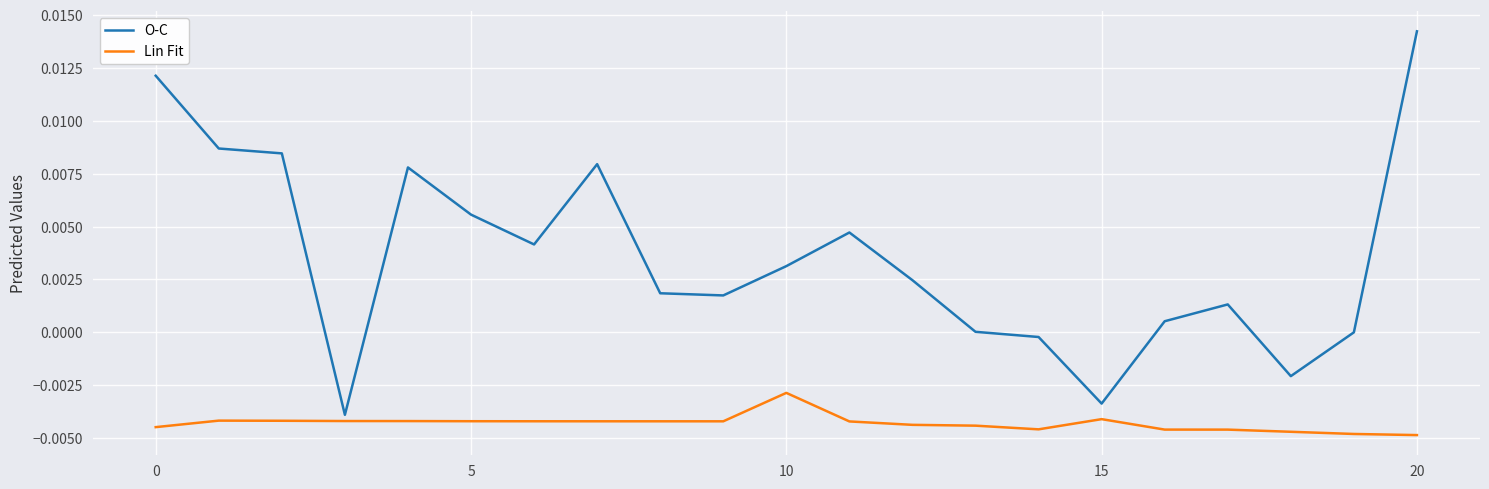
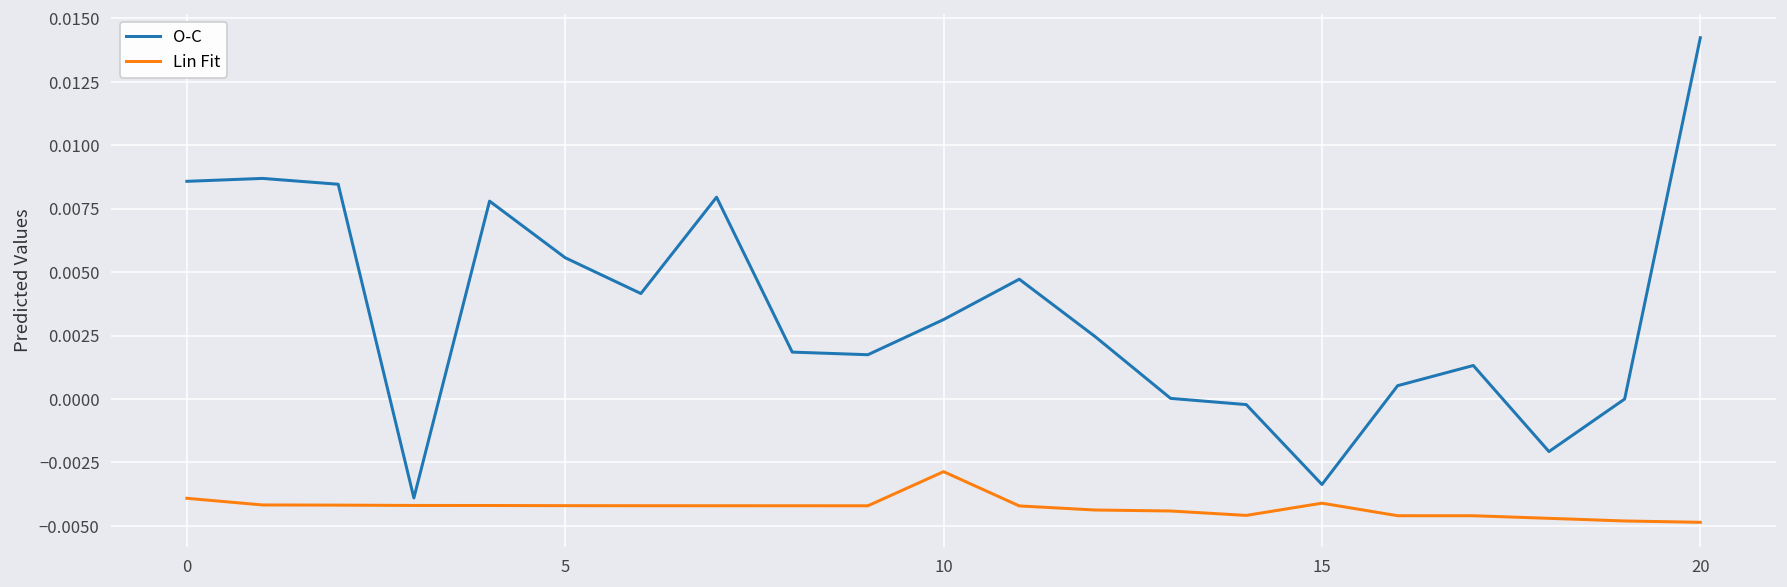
  {
    "O-C": {
-     "0": 0.0121,
+     "0": 0.0086,
      "5": 0.0056,
      "10": 0.0031,
      "15": -0.0034,
      "20": 0.0142
    },
    "Lin Fit": {
-     "0": -0.0045,
+     "0": -0.0039,
      "5": -0.0042,
      "10": -0.0029,
      "15": -0.0041,
      "20": -0.0049
    }
  }
